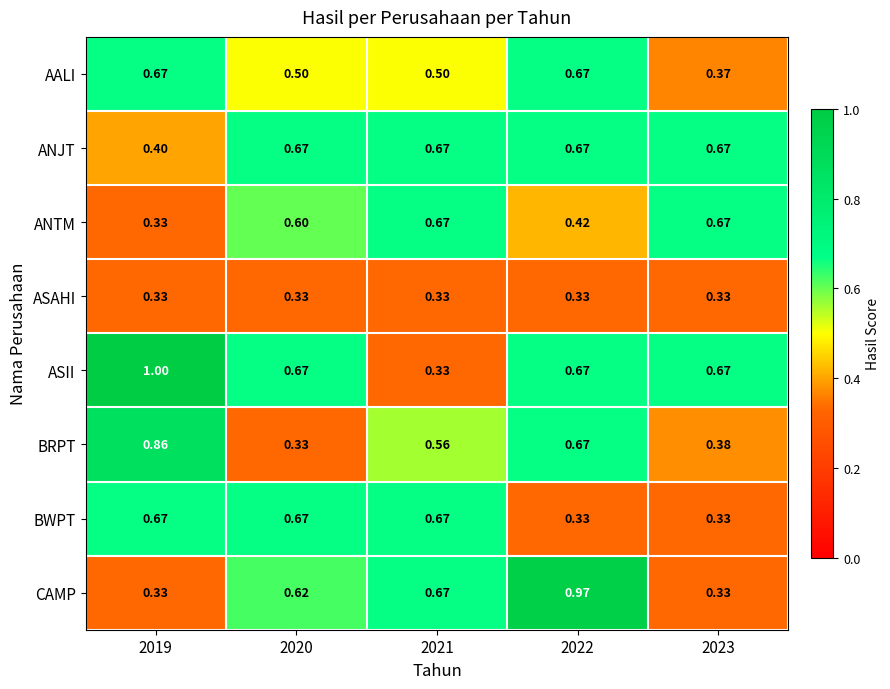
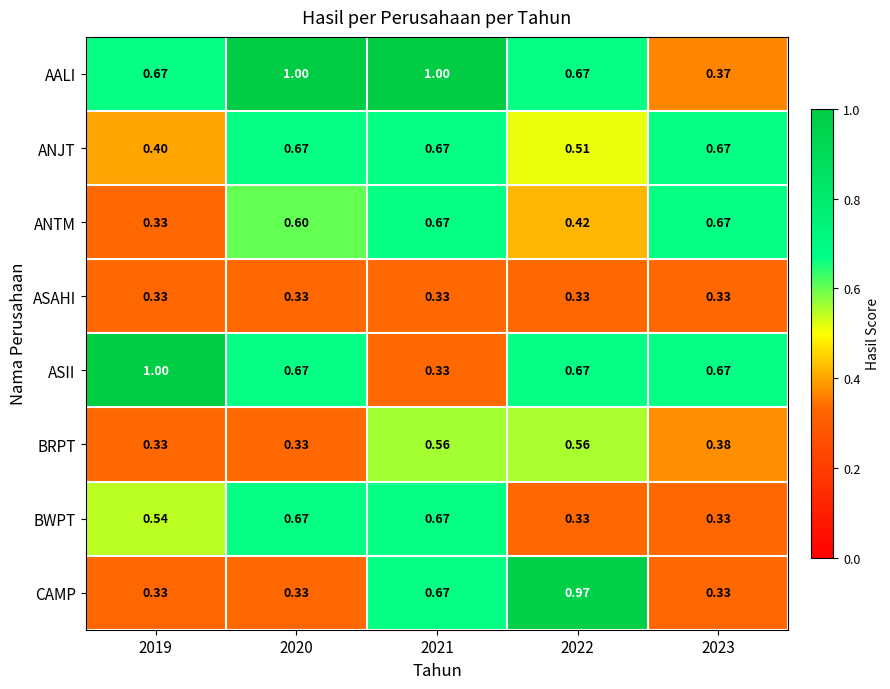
  {
    "AALI": {
      "2019": 0.67,
-     "2020": 0.50,
-     "2021": 0.50,
+     "2020": 1.00,
+     "2021": 1.00,
      "2022": 0.67,
      "2023": 0.37
    },
    "ANJT": {
      "2019": 0.40,
      "2020": 0.67,
      "2021": 0.67,
-     "2022": 0.67,
+     "2022": 0.51,
      "2023": 0.67
    },
    "ANTM": {
      "2019": 0.33,
      "2020": 0.60,
      "2021": 0.67,
      "2022": 0.42,
      "2023": 0.67
    },
    "ASAHI": {
      "2019": 0.33,
      "2020": 0.33,
      "2021": 0.33,
      "2022": 0.33,
      "2023": 0.33
    },
    "ASII": {
      "2019": 1.00,
      "2020": 0.67,
      "2021": 0.33,
      "2022": 0.67,
      "2023": 0.67
    },
    "BRPT": {
-     "2019": 0.86,
+     "2019": 0.33,
      "2020": 0.33,
      "2021": 0.56,
-     "2022": 0.67,
+     "2022": 0.56,
      "2023": 0.38
    },
    "BWPT": {
-     "2019": 0.67,
+     "2019": 0.54,
      "2020": 0.67,
      "2021": 0.67,
      "2022": 0.33,
      "2023": 0.33
    },
    "CAMP": {
      "2019": 0.33,
-     "2020": 0.62,
+     "2020": 0.33,
      "2021": 0.67,
      "2022": 0.97,
      "2023": 0.33
    }
  }
